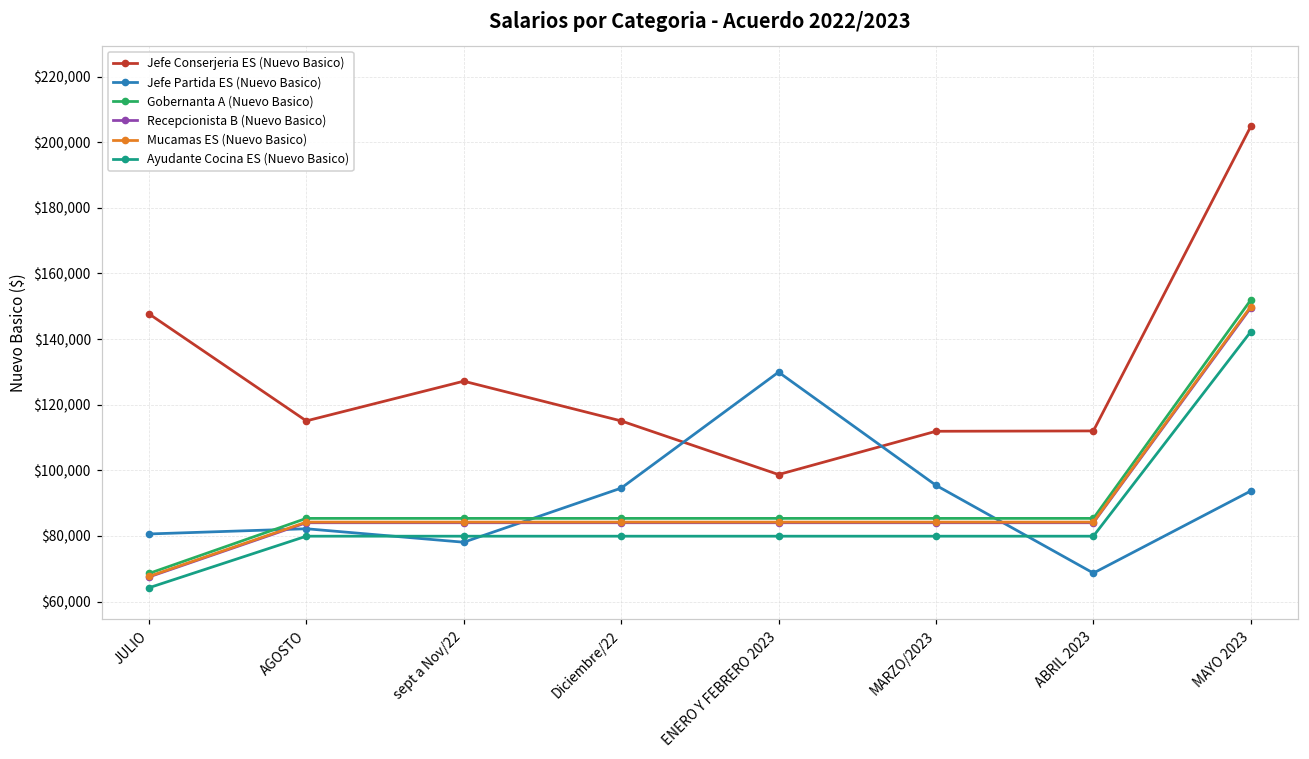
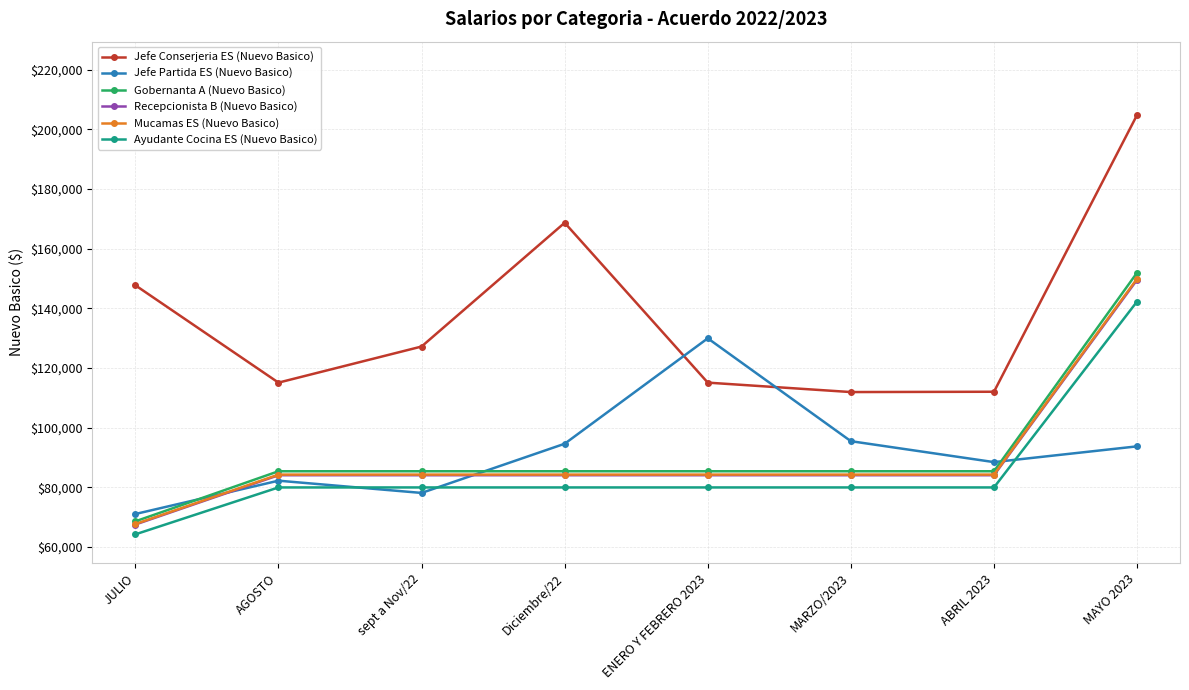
  {
    "Jefe Conserjeria ES (Nuevo Basico)": {
      "JULIO": "$148,000",
      "AGOSTO": "$115,000",
      "sept a Nov/22": "$127,000",
-     "Diciembre/22": "$115,000",
-     "ENERO Y FEBRERO 2023": "$99,000",
+     "Diciembre/22": "$169,000",
+     "ENERO Y FEBRERO 2023": "$115,000",
      "MARZO/2023": "$112,000",
      "ABRIL 2023": "$112,000",
      "MAYO 2023": "$205,000"
    },
    "Jefe Partida ES (Nuevo Basico)": {
-     "JULIO": "$81,000",
+     "JULIO": "$71,000",
      "AGOSTO": "$82,000",
      "sept a Nov/22": "$78,000",
      "Diciembre/22": "$95,000",
      "ENERO Y FEBRERO 2023": "$130,000",
      "MARZO/2023": "$95,000",
-     "ABRIL 2023": "$69,000",
+     "ABRIL 2023": "$88,000",
      "MAYO 2023": "$94,000"
    }
  }
